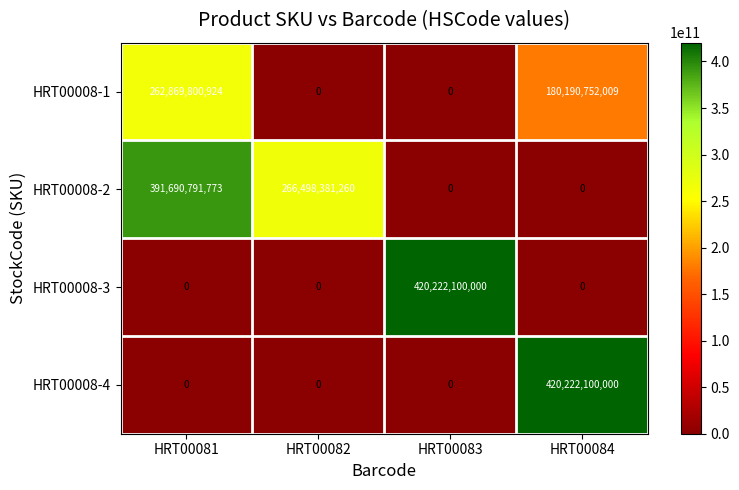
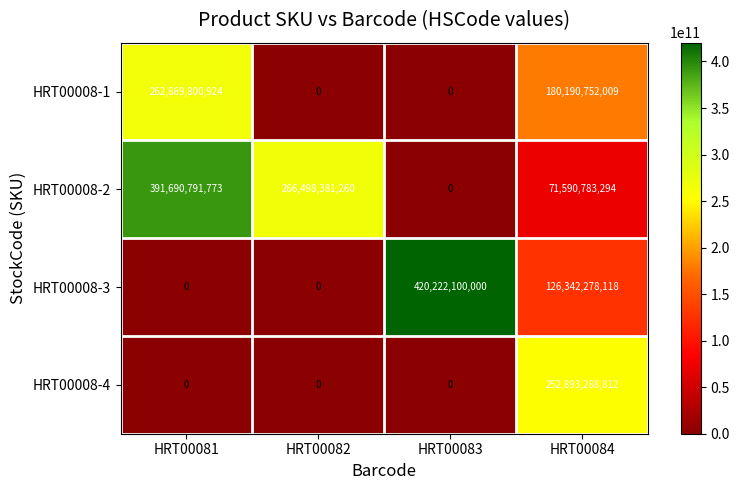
  {
    "HRT00008-1": {
      "HRT00081": "262,869,800,924",
      "HRT00082": "0",
      "HRT00083": "0",
      "HRT00084": "180,190,752,009"
    },
    "HRT00008-2": {
      "HRT00081": "391,690,791,773",
      "HRT00082": "266,498,381,260",
      "HRT00083": "0",
-     "HRT00084": "0"
+     "HRT00084": "71,590,783,294"
    },
    "HRT00008-3": {
      "HRT00081": "0",
      "HRT00082": "0",
      "HRT00083": "420,222,100,000",
-     "HRT00084": "0"
+     "HRT00084": "126,342,278,118"
    },
    "HRT00008-4": {
      "HRT00081": "0",
      "HRT00082": "0",
      "HRT00083": "0",
-     "HRT00084": "420,222,100,000"
+     "HRT00084": "252,893,288,812"
    }
  }
